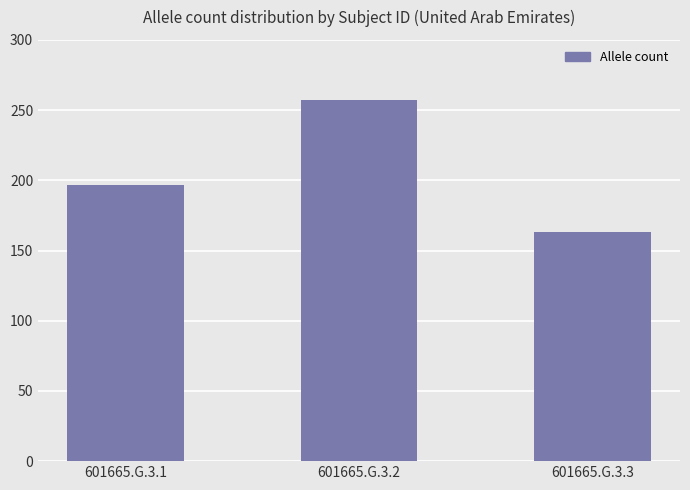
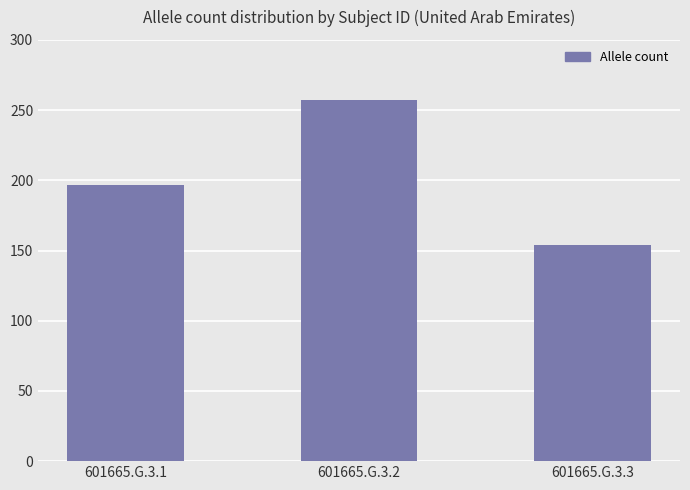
  {
    "601665.G.3.1": 197,
    "601665.G.3.2": 257,
-   "601665.G.3.3": 163
+   "601665.G.3.3": 154
  }
